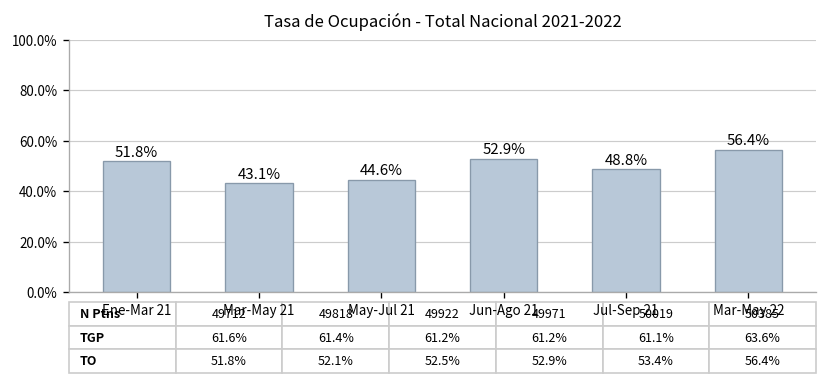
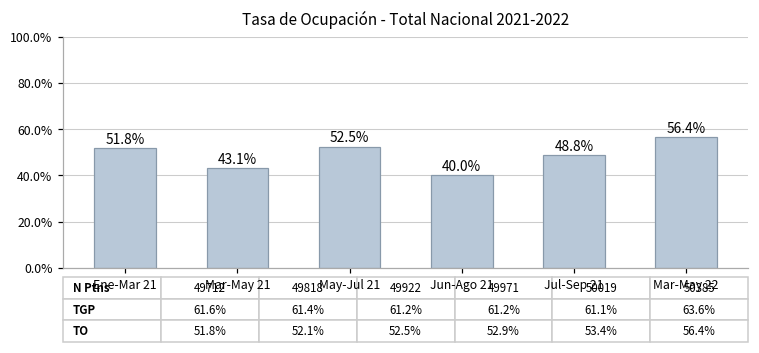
  {
    "Ene-Mar 21": "51.8%",
    "Mar-May 21": "43.1%",
-   "May-Jul 21": "44.6%",
-   "Jun-Ago 21": "52.9%",
+   "May-Jul 21": "52.5%",
+   "Jun-Ago 21": "40.0%",
    "Jul-Sep 21": "48.8%",
    "Mar-May 22": "56.4%"
  }
